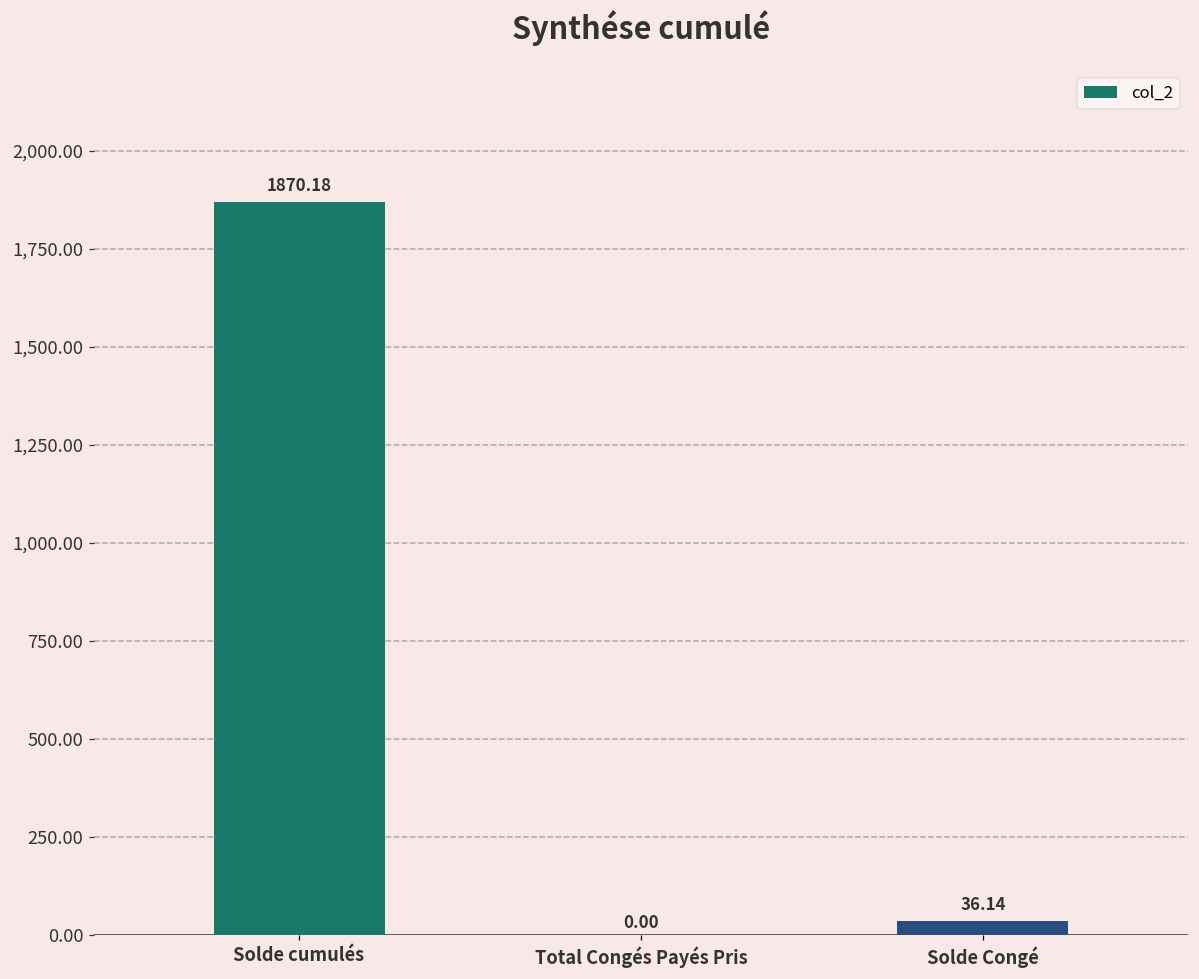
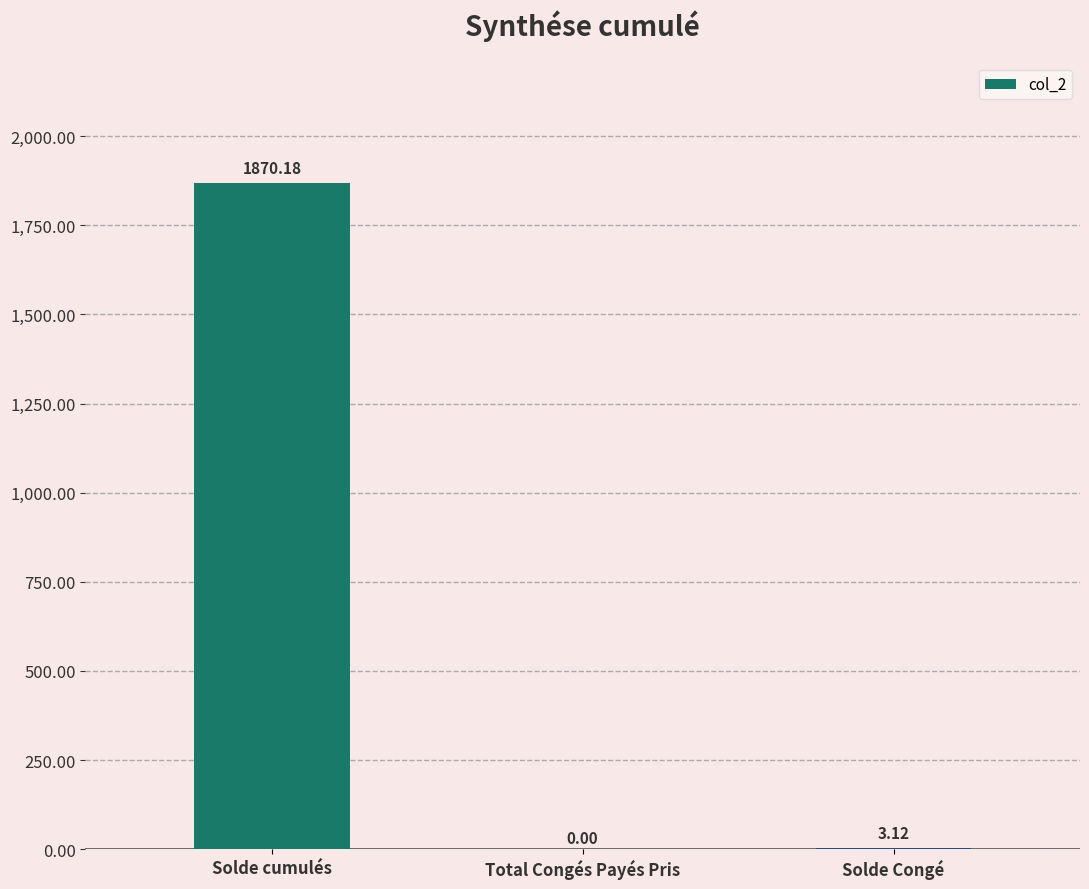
  {
    "Solde cumulés": 1870.18,
    "Total Congés Payés Pris": 0.00,
-   "Solde Congé": 36.14
+   "Solde Congé": 3.12
  }
